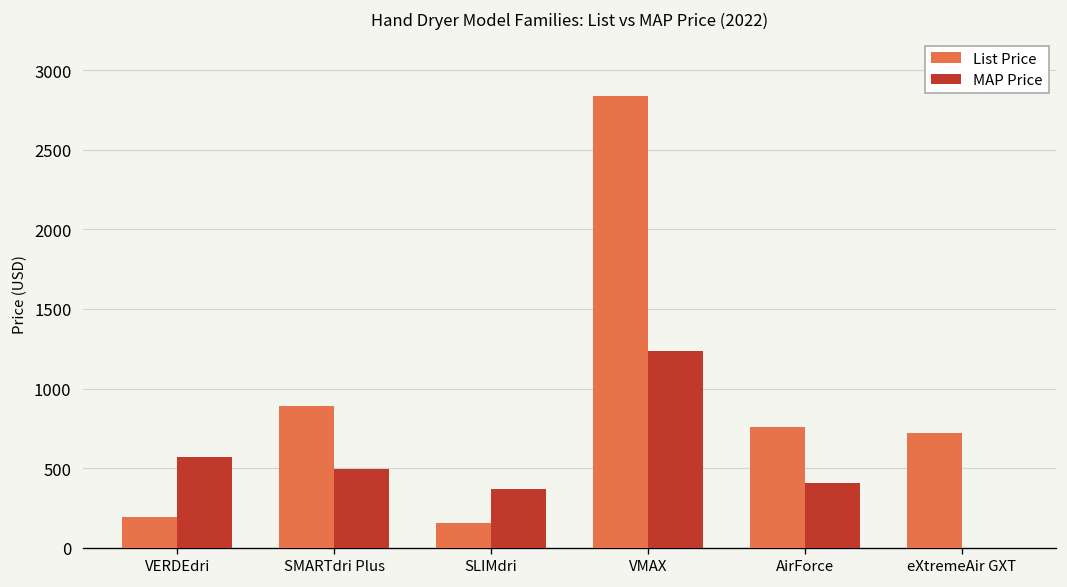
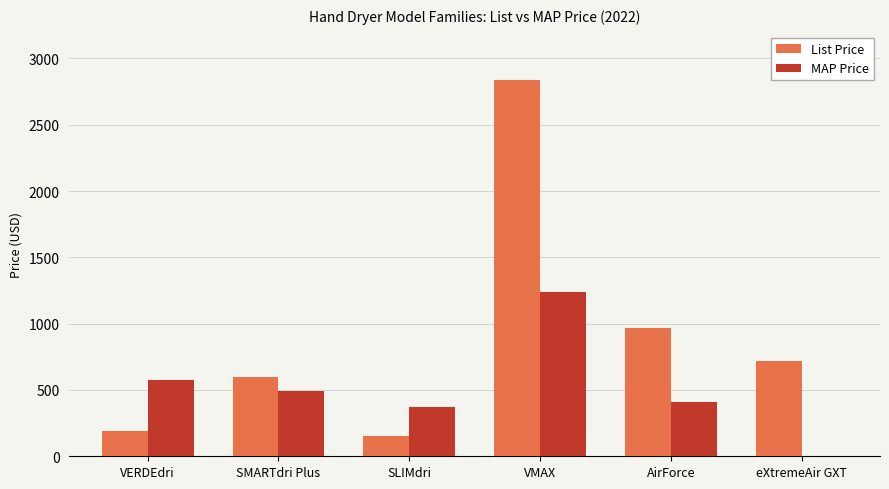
  {
    "List Price": {
      "VERDEdri": 190,
-     "SMARTdri Plus": 890,
+     "SMARTdri Plus": 600,
      "SLIMdri": 160,
      "VMAX": 2840,
-     "AirForce": 760,
+     "AirForce": 970,
      "eXtremeAir GXT": 720
    }
  }
